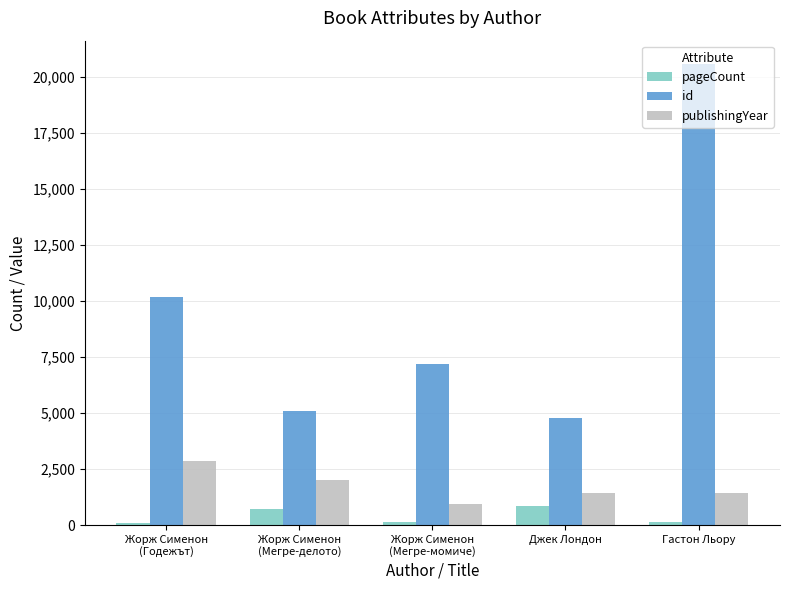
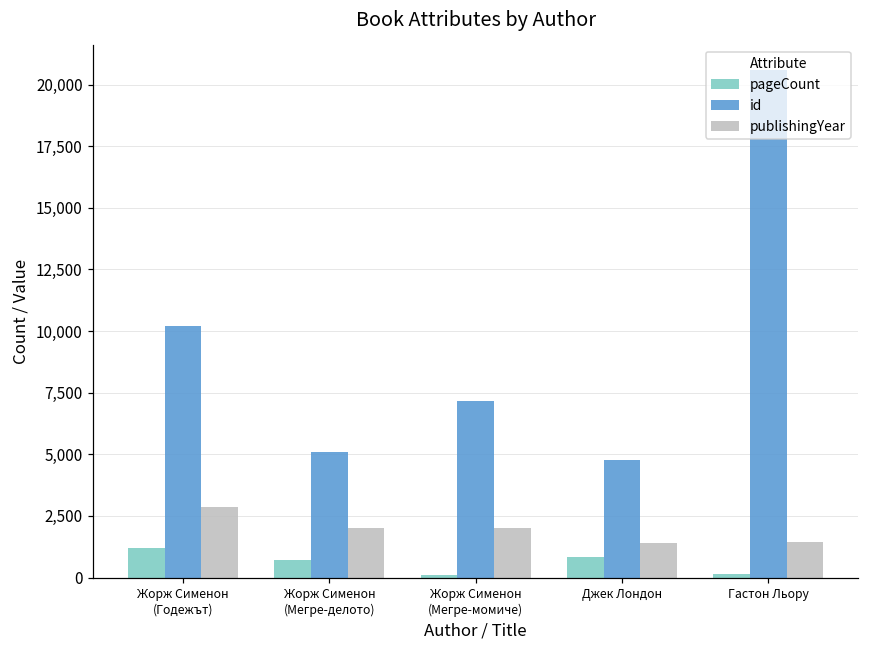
  {
    "pageCount": {
-     "Жорж Сименон (Годежът)": "100",
+     "Жорж Сименон (Годежът)": "1,200",
      "Жорж Сименон (Мегре-делото)": "700",
      "Жорж Сименон (Мегре-момиче)": "100",
      "Джек Лондон": "800",
      "Гастон Льору": "100"
    },
    "id": {
      "Жорж Сименон (Годежът)": "10,200",
      "Жорж Сименон (Мегре-делото)": "5,100",
      "Жорж Сименон (Мегре-момиче)": "7,200",
      "Джек Лондон": "4,800"
    },
    "publishingYear": {
      "Жорж Сименон (Годежът)": "2,900",
      "Жорж Сименон (Мегре-делото)": "2,000",
-     "Жорж Сименон (Мегре-момиче)": "900",
+     "Жорж Сименон (Мегре-момиче)": "2,000",
      "Джек Лондон": "1,400",
      "Гастон Льору": "1,400"
    }
  }
